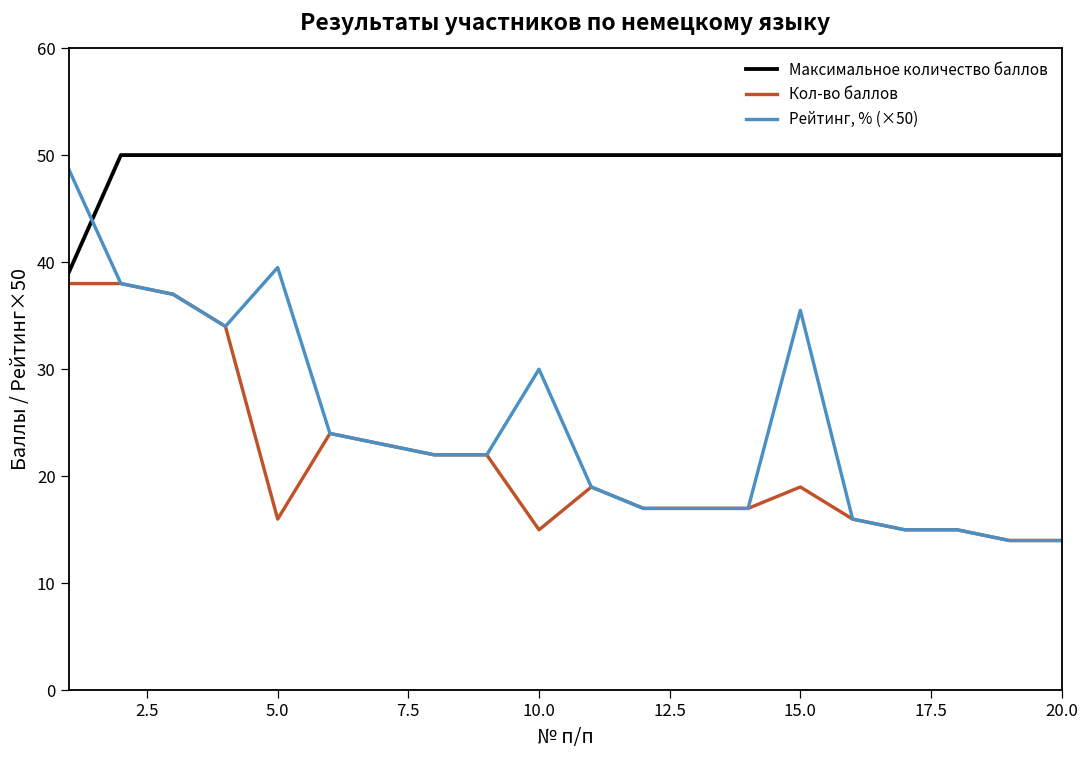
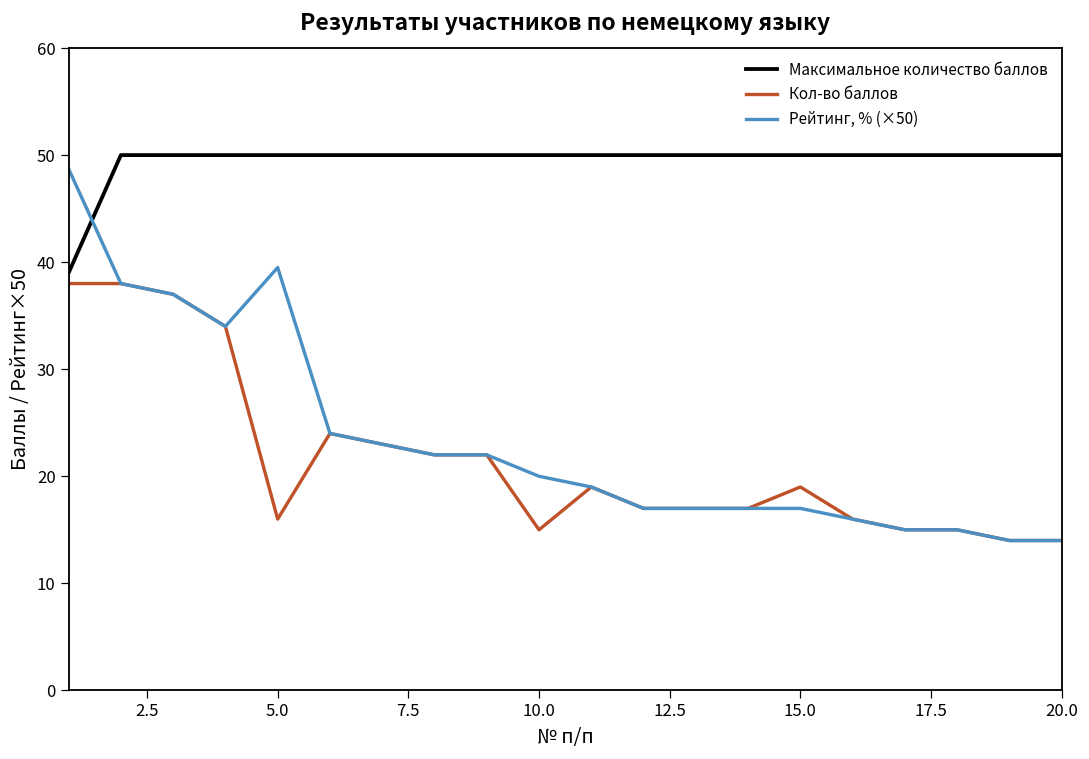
  {
    "Максимальное количество баллов": {
      "5.0": 50,
      "10.0": 50,
      "15.0": 50,
      "20.0": 50
    },
    "Кол-во баллов": {
      "5.0": 16,
      "10.0": 15,
      "15.0": 19
    },
    "Рейтинг, % (×50)": {
      "5.0": 40,
-     "10.0": 30,
-     "15.0": 36
+     "10.0": 20,
+     "15.0": 17
    }
  }
